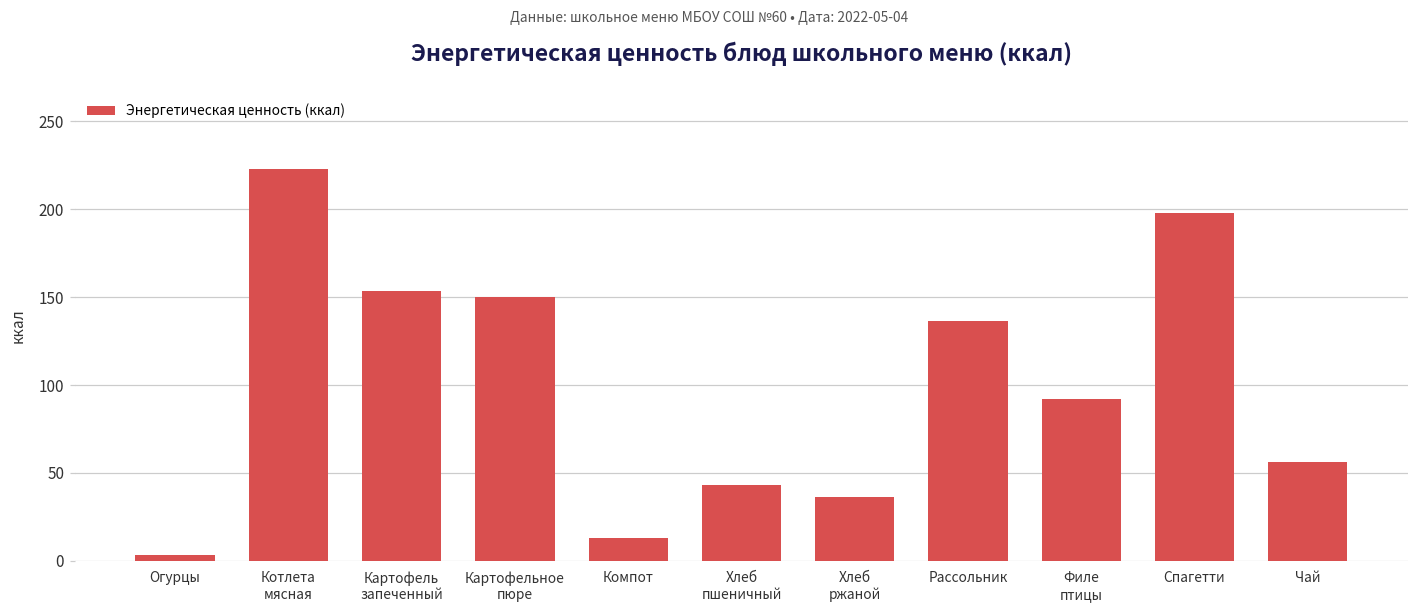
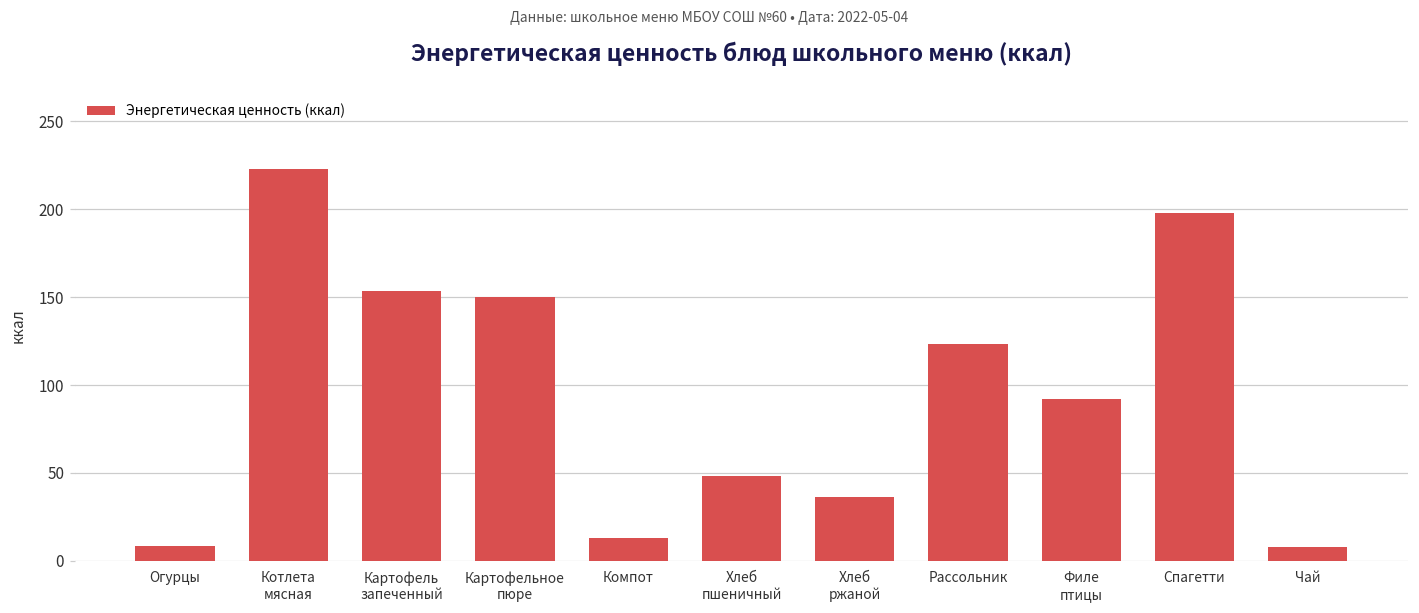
  {
-   "Огурцы": 3,
+   "Огурцы": 8,
    "Котлета мясная": 223,
    "Картофель запеченный": 154,
    "Картофельное пюре": 150,
    "Компот": 13,
-   "Хлеб пшеничный": 43,
+   "Хлеб пшеничный": 48,
    "Хлеб ржаной": 36,
-   "Рассольник": 137,
+   "Рассольник": 123,
    "Филе птицы": 92,
    "Спагетти": 198,
-   "Чай": 56
+   "Чай": 8
  }
